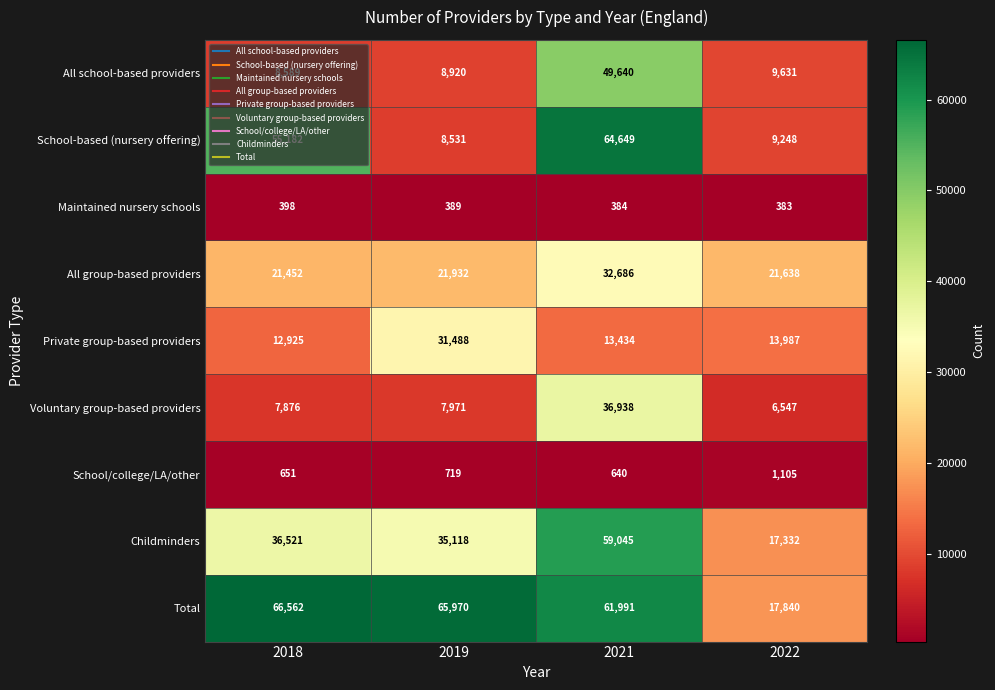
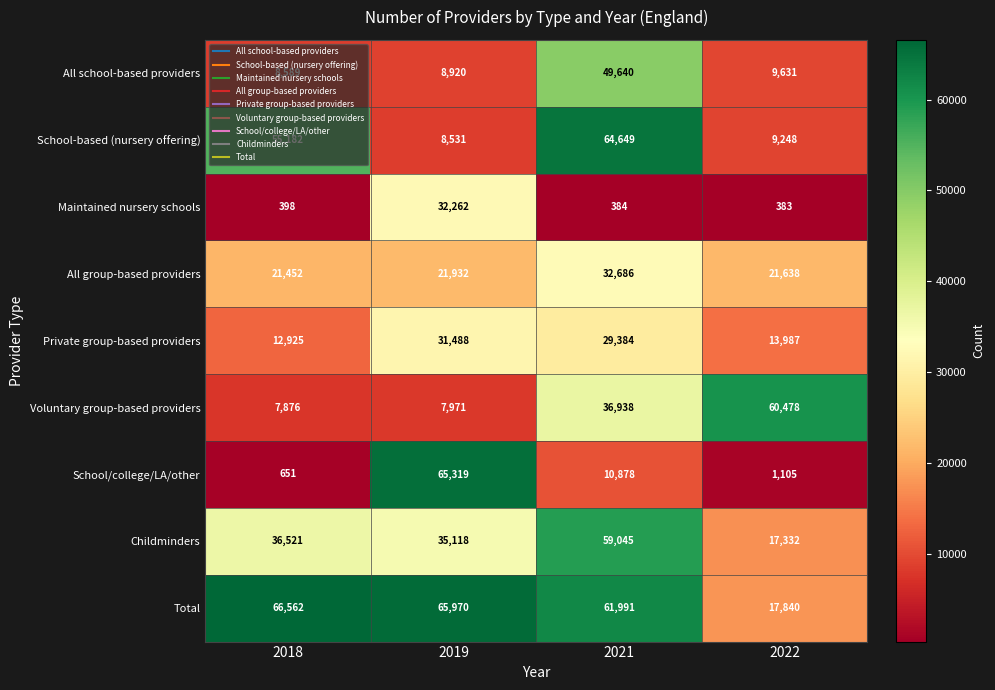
  {
    "All school-based providers": {
      "2019": "8,920",
      "2021": "49,640",
      "2022": "9,631"
    },
    "School-based (nursery offering)": {
      "2019": "8,531",
      "2021": "64,649",
      "2022": "9,248"
    },
    "Maintained nursery schools": {
      "2018": "398",
-     "2019": "389",
+     "2019": "32,262",
      "2021": "384",
      "2022": "383"
    },
    "All group-based providers": {
      "2018": "21,452",
      "2019": "21,932",
      "2021": "32,686",
      "2022": "21,638"
    },
    "Private group-based providers": {
      "2018": "12,925",
      "2019": "31,488",
-     "2021": "13,434",
+     "2021": "29,384",
      "2022": "13,987"
    },
    "Voluntary group-based providers": {
      "2018": "7,876",
      "2019": "7,971",
      "2021": "36,938",
-     "2022": "6,547"
+     "2022": "60,478"
    },
    "School/college/LA/other": {
      "2018": "651",
-     "2019": "719",
-     "2021": "640",
+     "2019": "65,319",
+     "2021": "10,878",
      "2022": "1,105"
    },
    "Childminders": {
      "2018": "36,521",
      "2019": "35,118",
      "2021": "59,045",
      "2022": "17,332"
    },
    "Total": {
      "2018": "66,562",
      "2019": "65,970",
      "2021": "61,991",
      "2022": "17,840"
    }
  }
